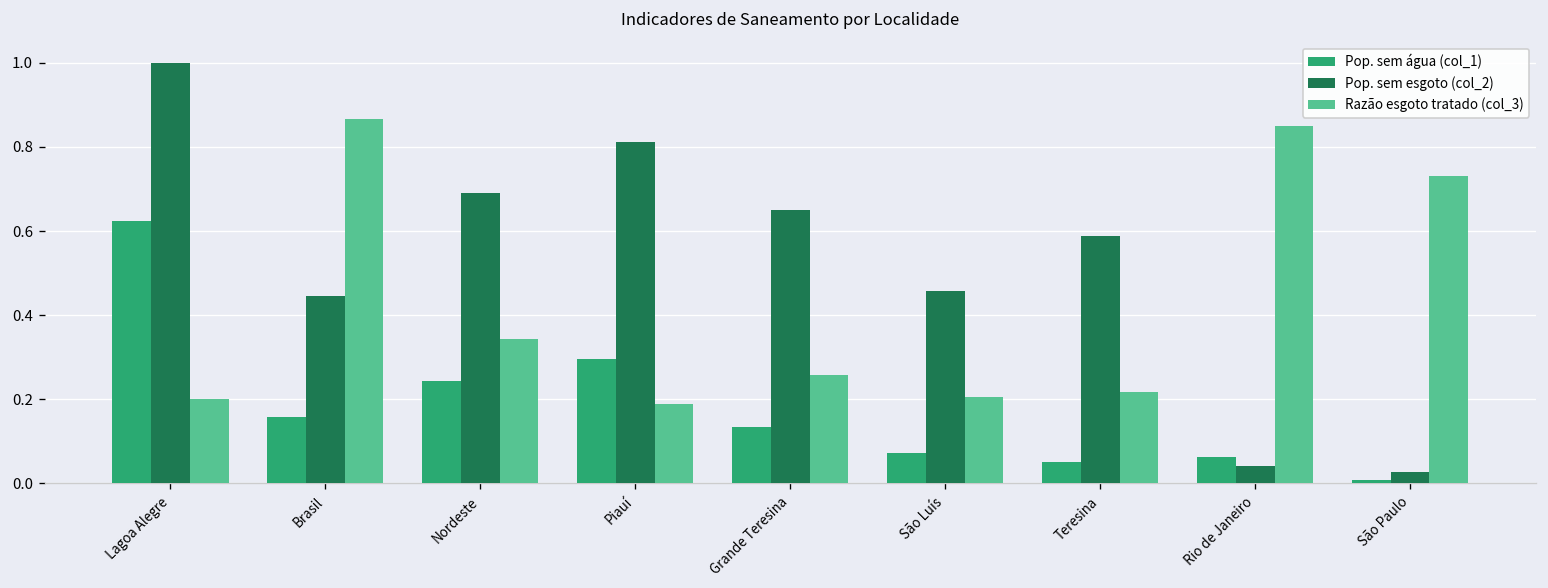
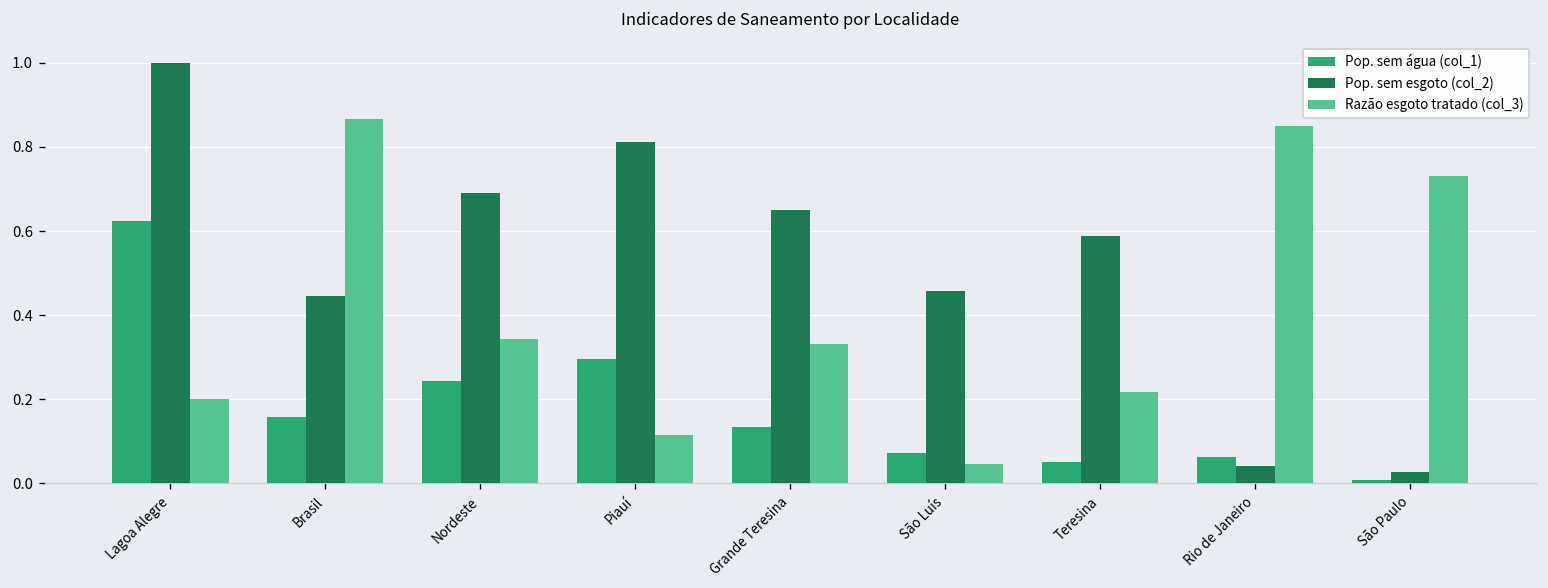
  {
    "Razão esgoto tratado (col_3)": {
      "Lagoa Alegre": 0.20,
      "Brasil": 0.87,
      "Nordeste": 0.34,
-     "Piauí": 0.19,
-     "Grande Teresina": 0.26,
-     "São Luís": 0.21,
+     "Piauí": 0.11,
+     "Grande Teresina": 0.33,
+     "São Luís": 0.05,
      "Teresina": 0.22,
      "Rio de Janeiro": 0.85,
      "São Paulo": 0.73
    }
  }
